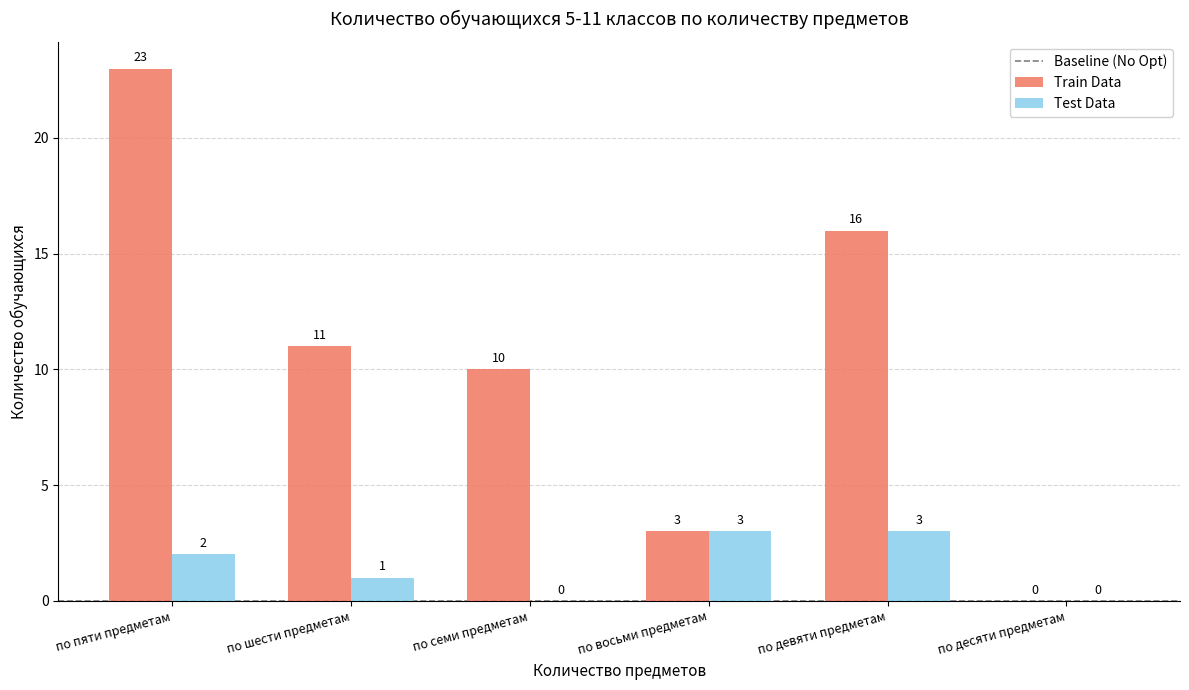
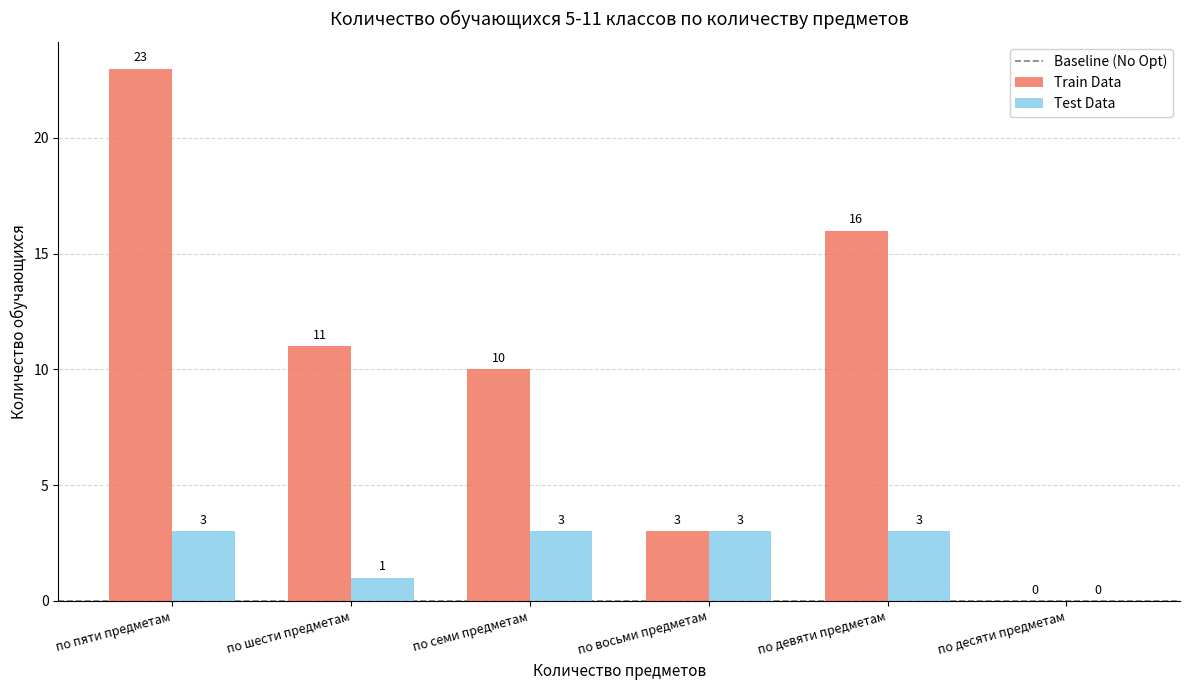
  {
    "Train Data": {
      "по пяти предметам": 23,
      "по шести предметам": 11,
      "по семи предметам": 10,
      "по восьми предметам": 3,
      "по девяти предметам": 16,
      "по десяти предметам": 0
    },
    "Test Data": {
-     "по пяти предметам": 2,
+     "по пяти предметам": 3,
      "по шести предметам": 1,
-     "по семи предметам": 0,
+     "по семи предметам": 3,
      "по восьми предметам": 3,
      "по девяти предметам": 3,
      "по десяти предметам": 0
    }
  }
